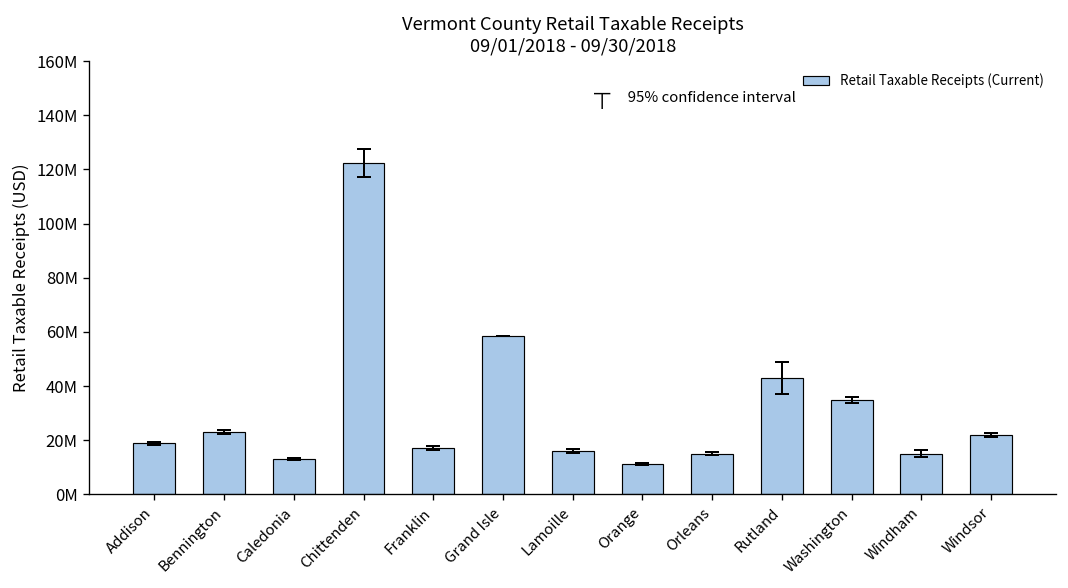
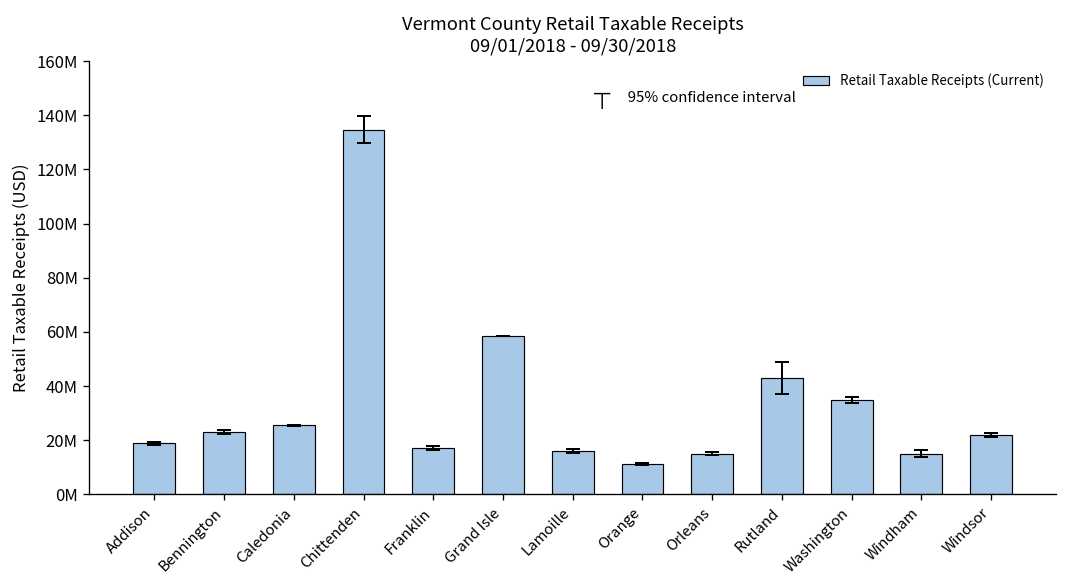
  {
    "Retail Taxable Receipts (Current)": {
      "Addison": 19000000,
      "Bennington": 23000000,
-     "Caledonia": 13000000,
-     "Chittenden": 122000000,
+     "Caledonia": 25000000,
+     "Chittenden": 135000000,
      "Franklin": 17000000,
      "Grand Isle": 58000000,
      "Lamoille": 16000000,
      "Orange": 11000000,
      "Orleans": 15000000,
      "Rutland": 43000000,
      "Washington": 35000000,
      "Windham": 15000000,
      "Windsor": 22000000
    }
  }
